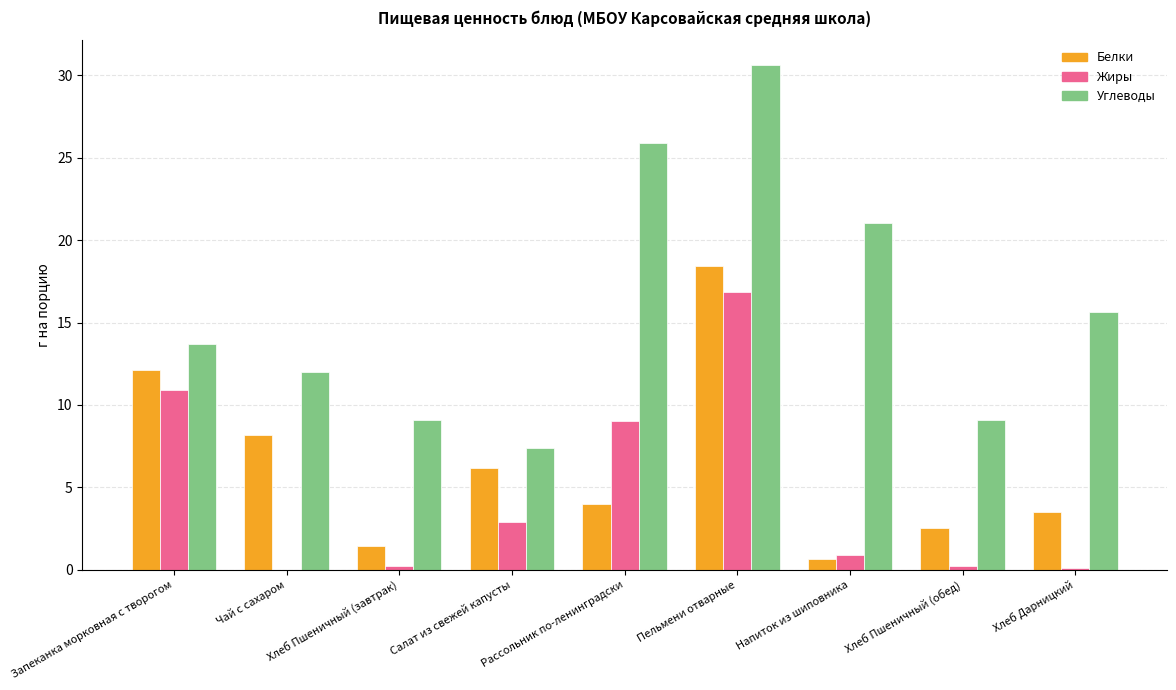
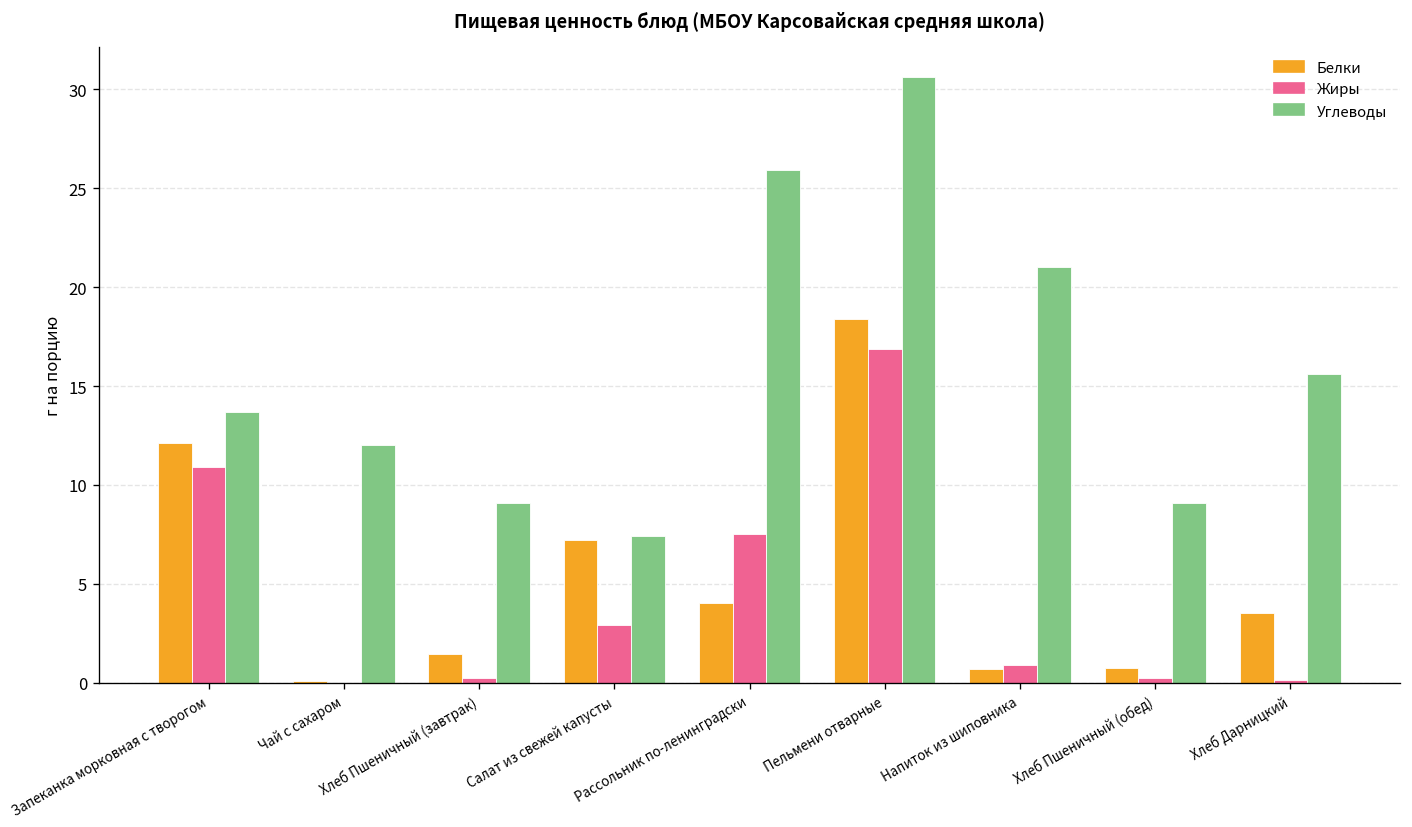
  {
    "Белки": {
      "Запеканка морковная с творогом": 12.1,
-     "Чай с сахаром": 8.2,
+     "Чай с сахаром": 0.1,
      "Хлеб Пшеничный (завтрак)": 1.5,
-     "Салат из свежей капусты": 6.2,
+     "Салат из свежей капусты": 7.2,
      "Рассольник по-ленинградски": 4.0,
      "Пельмени отварные": 18.4,
      "Напиток из шиповника": 0.7,
-     "Хлеб Пшеничный (обед)": 2.5,
+     "Хлеб Пшеничный (обед)": 0.7,
      "Хлеб Дарницкий": 3.5
    },
    "Жиры": {
      "Запеканка морковная с творогом": 10.9,
      "Чай с сахаром": 0.0,
      "Хлеб Пшеничный (завтрак)": 0.2,
      "Салат из свежей капусты": 2.9,
-     "Рассольник по-ленинградски": 9.0,
+     "Рассольник по-ленинградски": 7.5,
      "Пельмени отварные": 16.9,
      "Напиток из шиповника": 0.9,
      "Хлеб Пшеничный (обед)": 0.2
    },
    "Углеводы": {
      "Запеканка морковная с творогом": 13.7,
      "Чай с сахаром": 12.0,
      "Хлеб Пшеничный (завтрак)": 9.1,
      "Салат из свежей капусты": 7.4,
      "Рассольник по-ленинградски": 25.9,
      "Пельмени отварные": 30.6,
      "Напиток из шиповника": 21.0,
      "Хлеб Пшеничный (обед)": 9.1,
      "Хлеб Дарницкий": 15.6
    }
  }
